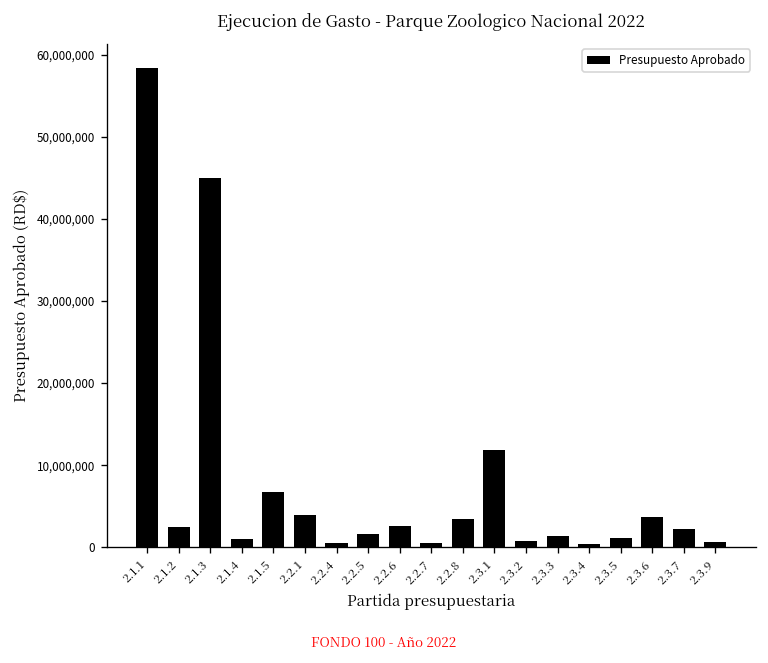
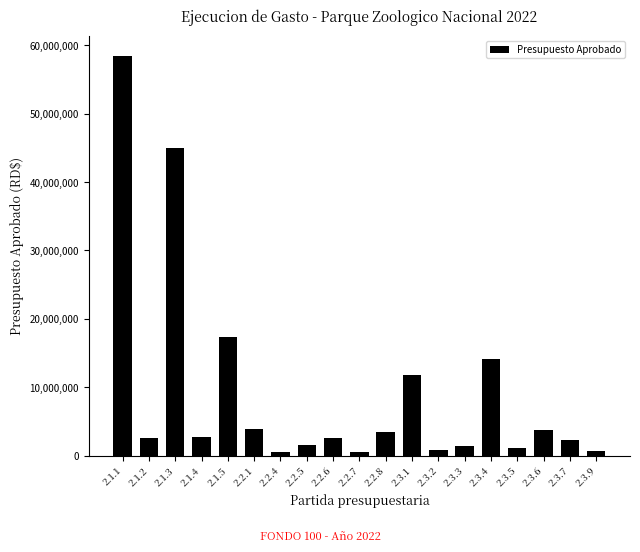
  {
    "2.1.1": "58,000,000",
    "2.1.2": "3,000,000",
    "2.1.3": "45,000,000",
-   "2.1.4": "1,000,000",
-   "2.1.5": "7,000,000",
+   "2.1.4": "3,000,000",
+   "2.1.5": "17,000,000",
    "2.2.1": "4,000,000",
    "2.2.4": "1,000,000",
    "2.2.5": "2,000,000",
    "2.2.6": "3,000,000",
    "2.2.7": "1,000,000",
    "2.2.8": "3,000,000",
    "2.3.1": "12,000,000",
    "2.3.2": "1,000,000",
    "2.3.3": "1,000,000",
-   "2.3.4": "0",
+   "2.3.4": "14,000,000",
    "2.3.5": "1,000,000",
    "2.3.6": "4,000,000",
    "2.3.7": "2,000,000",
    "2.3.9": "1,000,000"
  }
